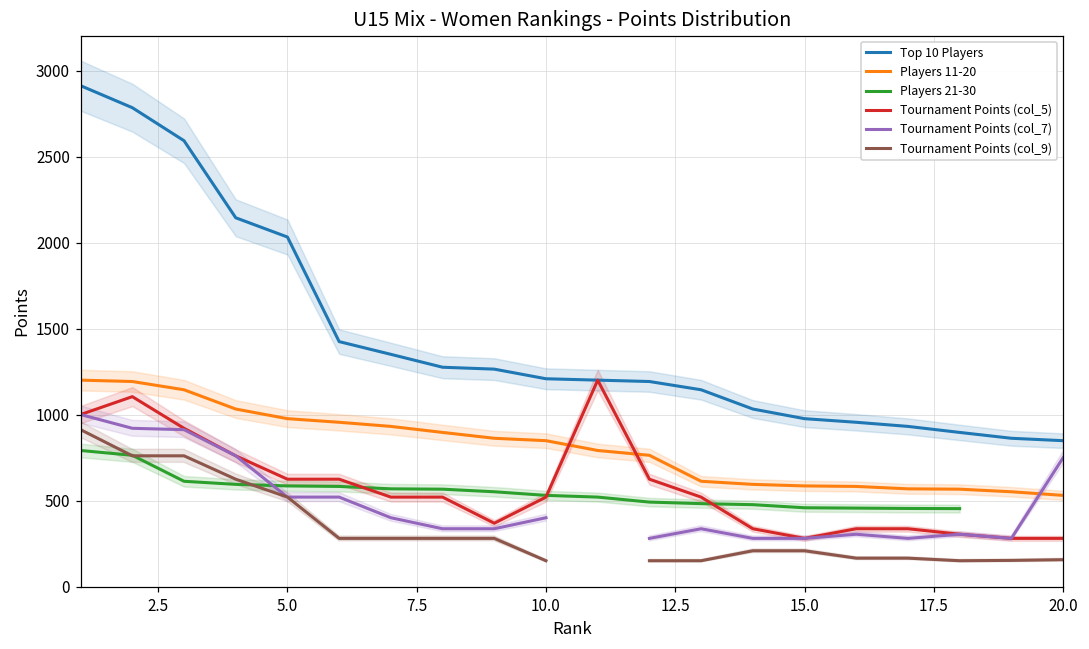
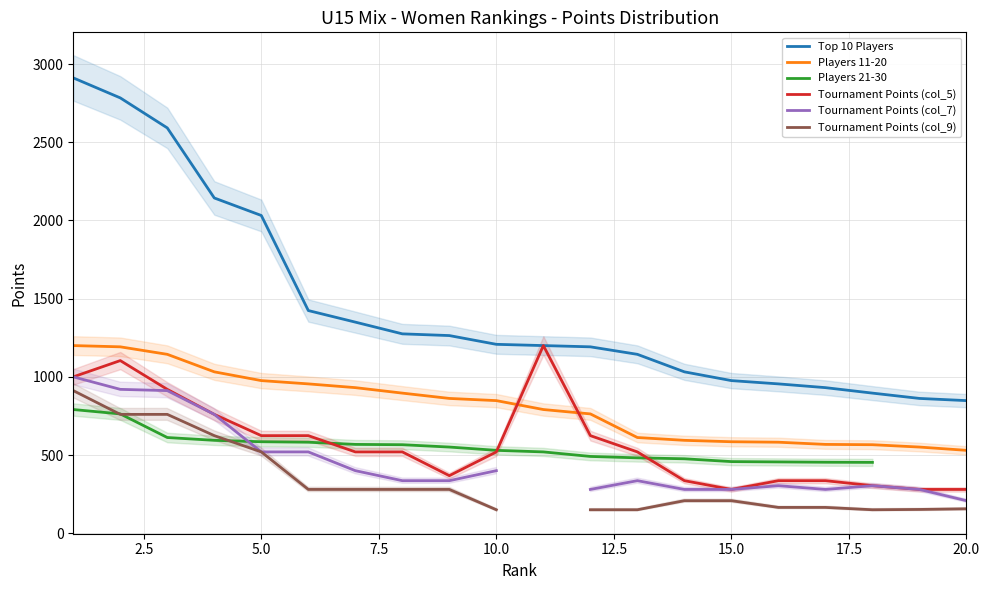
  {
    "Tournament Points (col_7)": {
      "10.0": 400,
-     "20.0": 750
+     "20.0": 210
    },
    "Tournament Points (col_9)": {
      "10.0": 150,
      "15.0": 210,
      "20.0": 160
    }
  }
